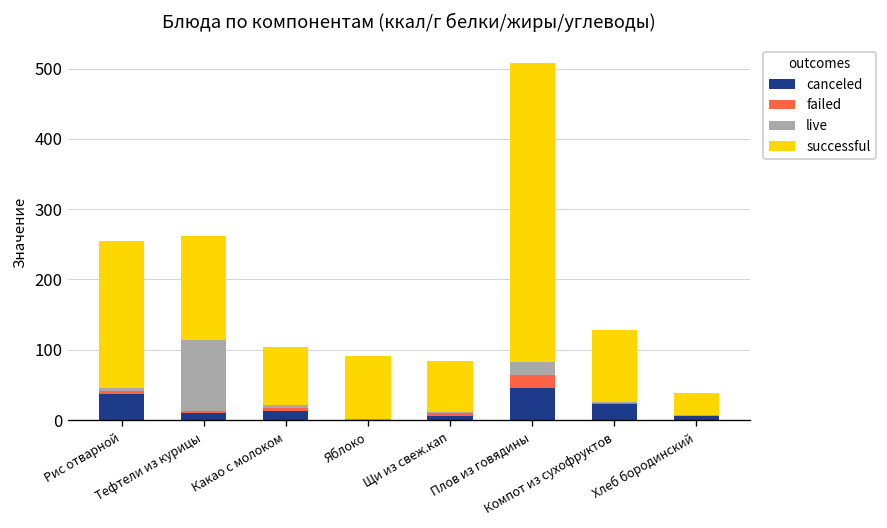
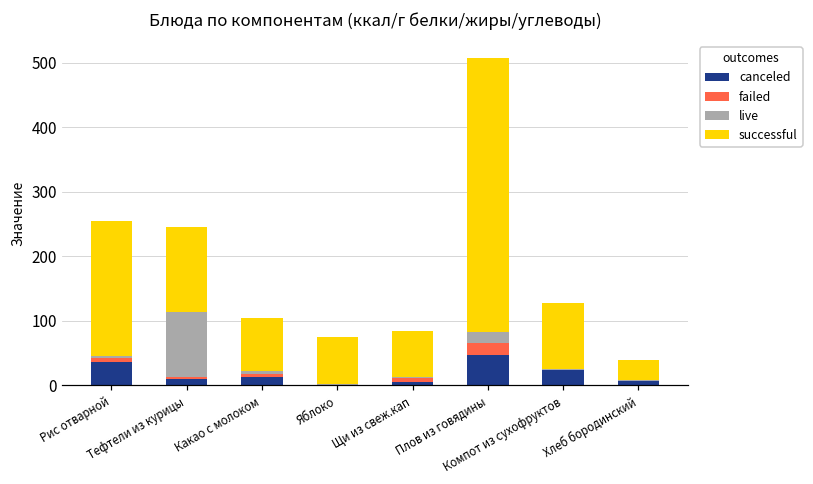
  {
    "canceled": {
      "Рис отварной": 40,
      "Тефтели из курицы": 10,
      "Какао с молоком": 10,
      "Яблоко": 0,
      "Щи из свеж.кап": 10,
      "Плов из говядины": 50,
      "Компот из сухофруктов": 20,
      "Хлеб бородинский": 10
    },
    "failed": {
      "Рис отварной": 10,
      "Какао с молоком": 0,
      "Щи из свеж.кап": 0,
      "Плов из говядины": 20
    },
    "live": {
      "Тефтели из курицы": 100,
      "Какао с молоком": 0,
      "Плов из говядины": 20
    },
    "successful": {
      "Рис отварной": 210,
-     "Тефтели из курицы": 150,
+     "Тефтели из курицы": 130,
      "Какао с молоком": 80,
-     "Яблоко": 90,
+     "Яблоко": 70,
      "Щи из свеж.кап": 70,
      "Плов из говядины": 430,
      "Компот из сухофруктов": 100,
      "Хлеб бородинский": 30
    }
  }
